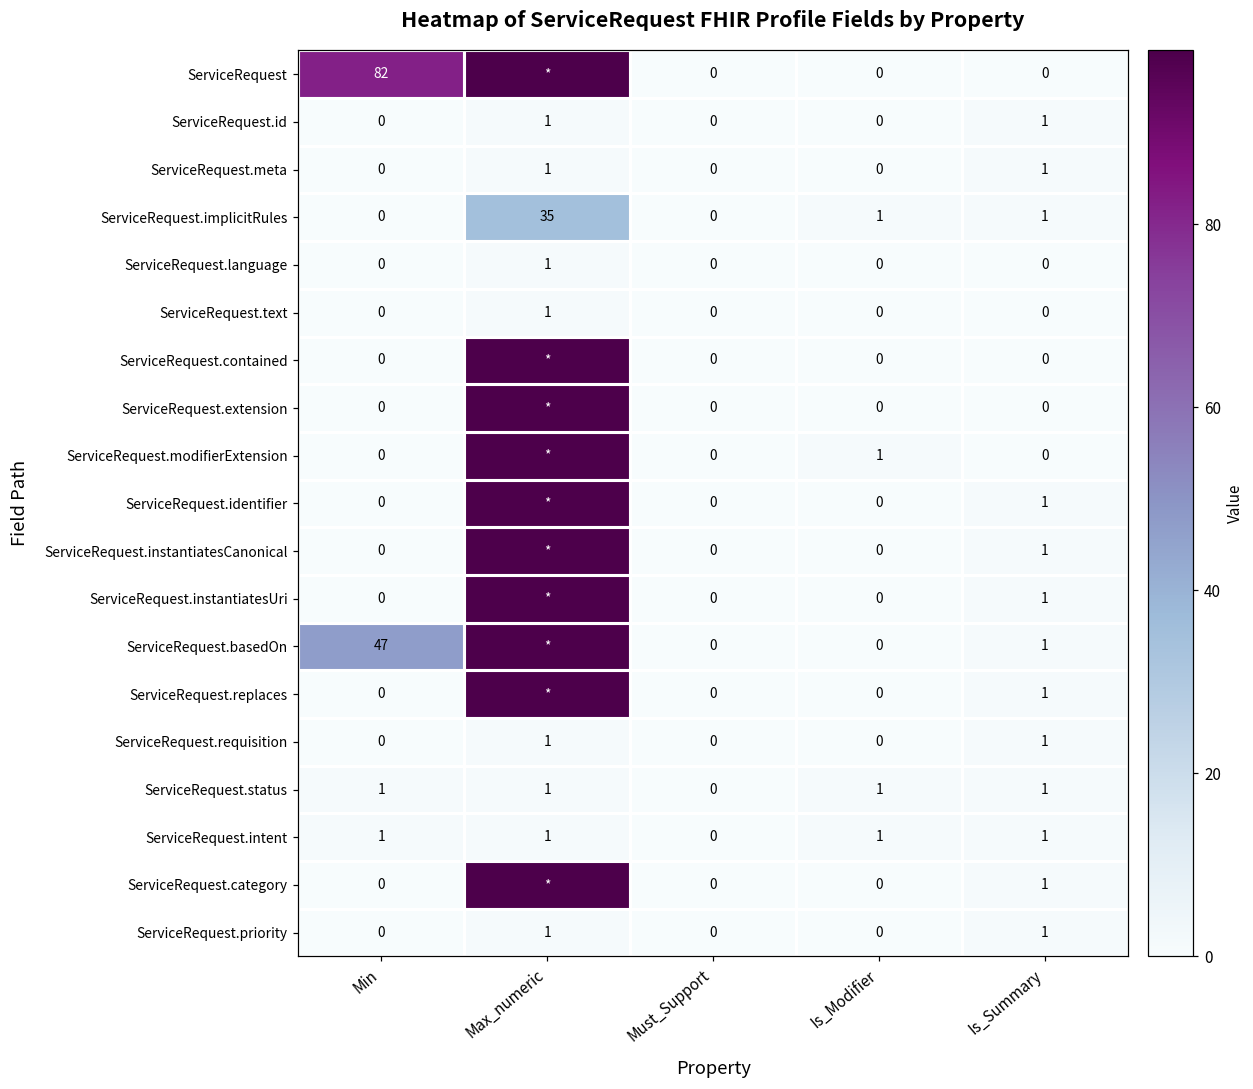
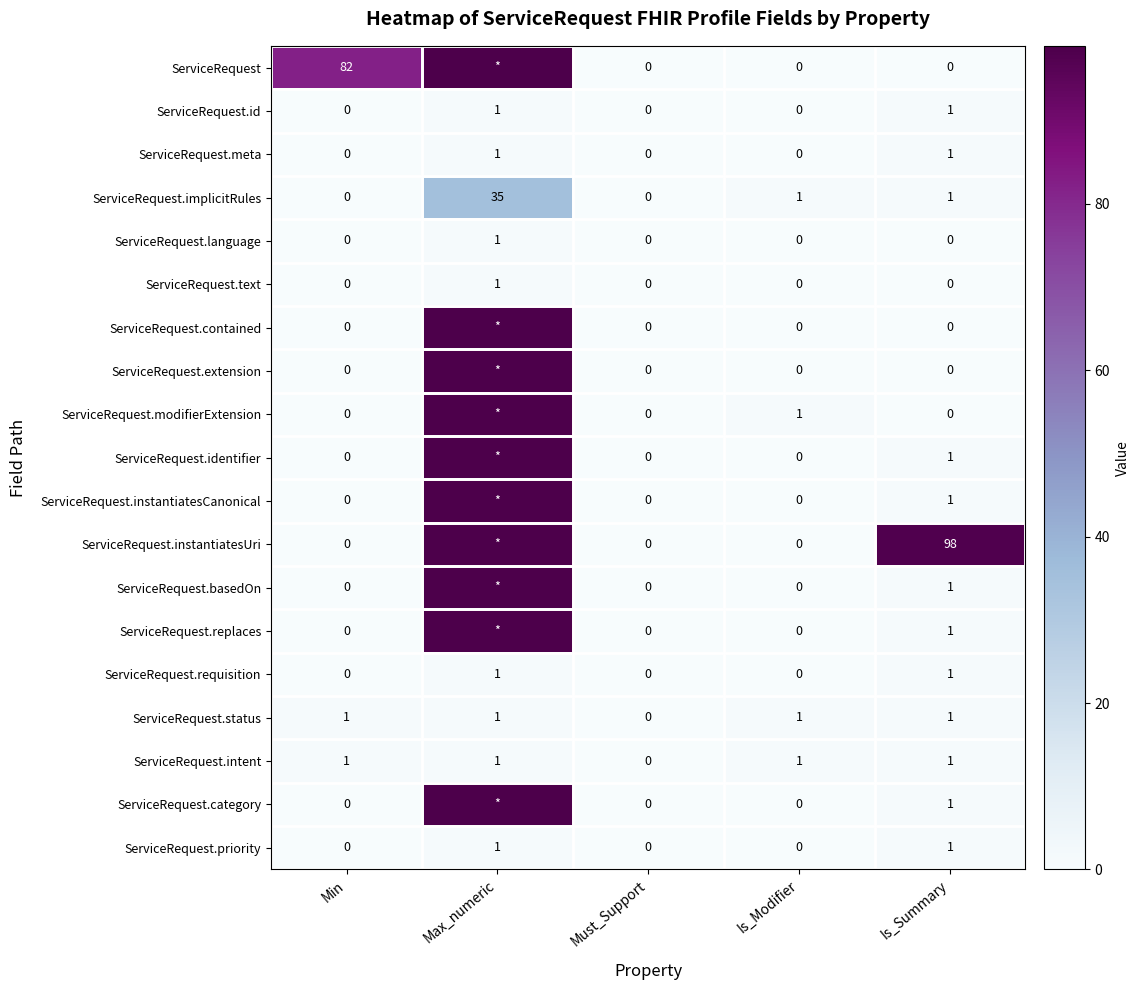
  {
    "ServiceRequest": {
      "Min": 82,
      "Must_Support": 0,
      "Is_Modifier": 0,
      "Is_Summary": 0
    },
    "ServiceRequest.id": {
      "Min": 0,
      "Max_numeric": 1,
      "Must_Support": 0,
      "Is_Modifier": 0,
      "Is_Summary": 1
    },
    "ServiceRequest.meta": {
      "Min": 0,
      "Max_numeric": 1,
      "Must_Support": 0,
      "Is_Modifier": 0,
      "Is_Summary": 1
    },
    "ServiceRequest.implicitRules": {
      "Min": 0,
      "Max_numeric": 35,
      "Must_Support": 0,
      "Is_Modifier": 1,
      "Is_Summary": 1
    },
    "ServiceRequest.language": {
      "Min": 0,
      "Max_numeric": 1,
      "Must_Support": 0,
      "Is_Modifier": 0,
      "Is_Summary": 0
    },
    "ServiceRequest.text": {
      "Min": 0,
      "Max_numeric": 1,
      "Must_Support": 0,
      "Is_Modifier": 0,
      "Is_Summary": 0
    },
    "ServiceRequest.contained": {
      "Min": 0,
      "Must_Support": 0,
      "Is_Modifier": 0,
      "Is_Summary": 0
    },
    "ServiceRequest.extension": {
      "Min": 0,
      "Must_Support": 0,
      "Is_Modifier": 0,
      "Is_Summary": 0
    },
    "ServiceRequest.modifierExtension": {
      "Min": 0,
      "Must_Support": 0,
      "Is_Modifier": 1,
      "Is_Summary": 0
    },
    "ServiceRequest.identifier": {
      "Min": 0,
      "Must_Support": 0,
      "Is_Modifier": 0,
      "Is_Summary": 1
    },
    "ServiceRequest.instantiatesCanonical": {
      "Min": 0,
      "Must_Support": 0,
      "Is_Modifier": 0,
      "Is_Summary": 1
    },
    "ServiceRequest.instantiatesUri": {
      "Min": 0,
      "Must_Support": 0,
      "Is_Modifier": 0,
-     "Is_Summary": 1
+     "Is_Summary": 98
    },
    "ServiceRequest.basedOn": {
-     "Min": 47,
+     "Min": 0,
      "Must_Support": 0,
      "Is_Modifier": 0,
      "Is_Summary": 1
    },
    "ServiceRequest.replaces": {
      "Min": 0,
      "Must_Support": 0,
      "Is_Modifier": 0,
      "Is_Summary": 1
    },
    "ServiceRequest.requisition": {
      "Min": 0,
      "Max_numeric": 1,
      "Must_Support": 0,
      "Is_Modifier": 0,
      "Is_Summary": 1
    },
    "ServiceRequest.status": {
      "Min": 1,
      "Max_numeric": 1,
      "Must_Support": 0,
      "Is_Modifier": 1,
      "Is_Summary": 1
    },
    "ServiceRequest.intent": {
      "Min": 1,
      "Max_numeric": 1,
      "Must_Support": 0,
      "Is_Modifier": 1,
      "Is_Summary": 1
    },
    "ServiceRequest.category": {
      "Min": 0,
      "Must_Support": 0,
      "Is_Modifier": 0,
      "Is_Summary": 1
    },
    "ServiceRequest.priority": {
      "Min": 0,
      "Max_numeric": 1,
      "Must_Support": 0,
      "Is_Modifier": 0,
      "Is_Summary": 1
    }
  }
